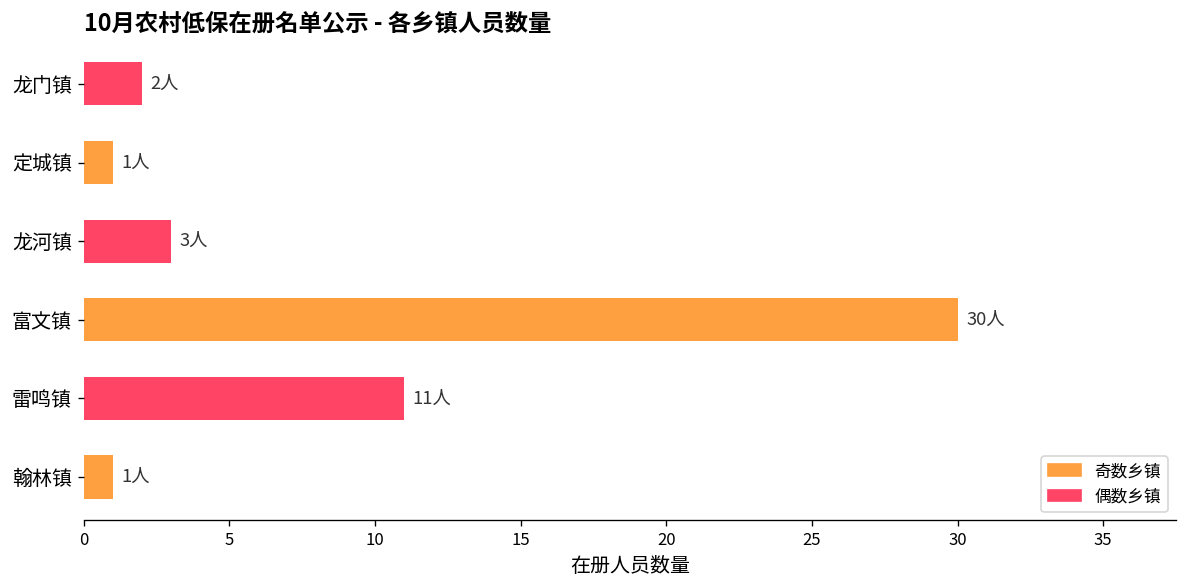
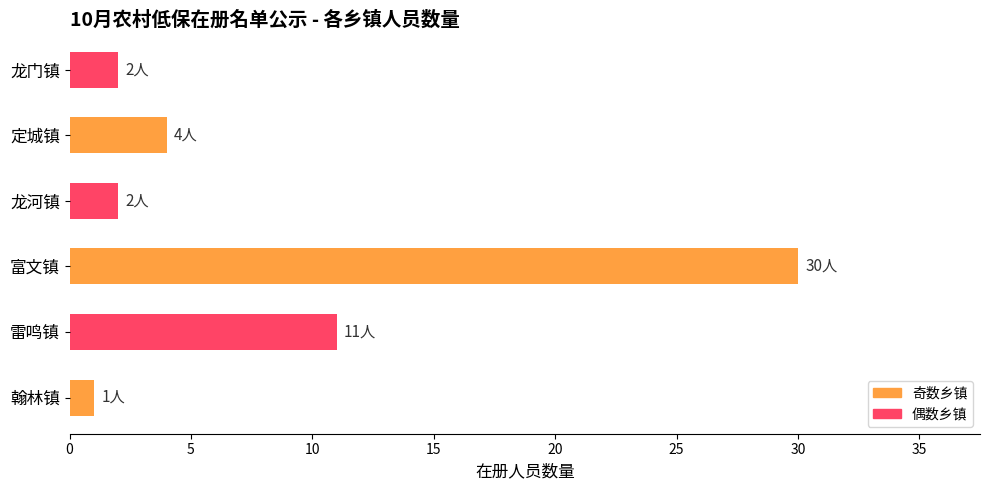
  {
    "龙门镇": "2人",
-   "定城镇": "1人",
-   "龙河镇": "3人",
+   "定城镇": "4人",
+   "龙河镇": "2人",
    "富文镇": "30人",
    "雷鸣镇": "11人",
    "翰林镇": "1人"
  }
